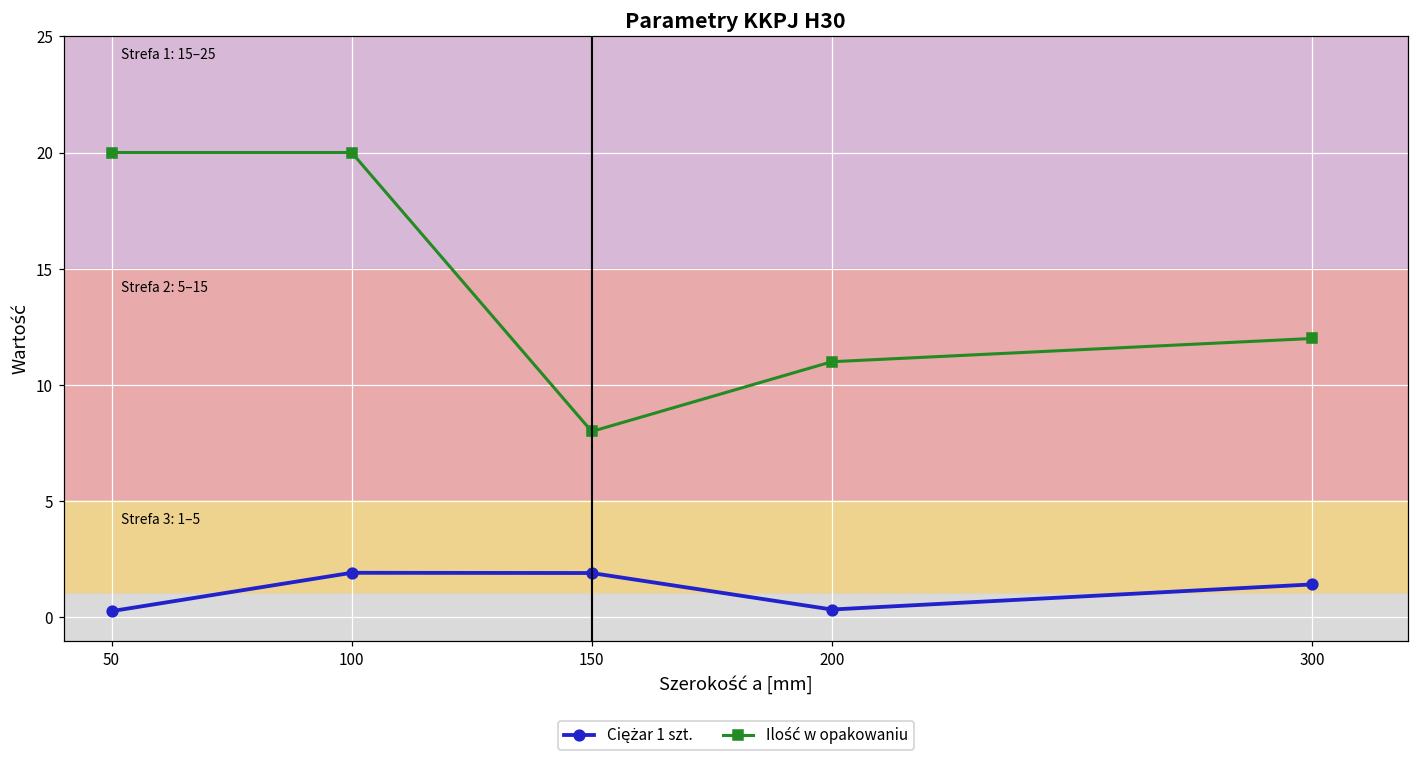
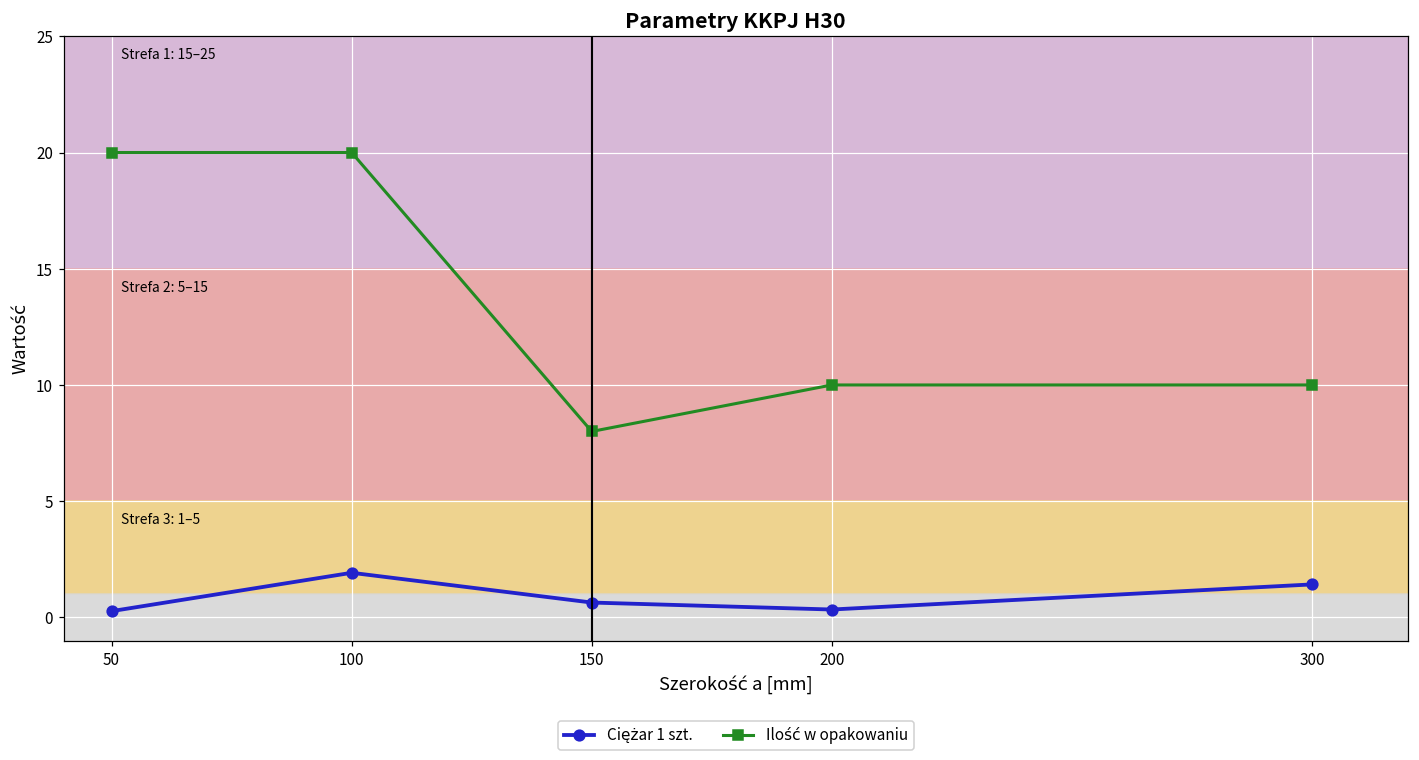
  {
    "Ciężar 1 szt.": {
      "50": 0.3,
      "100": 1.9,
-     "150": 1.9,
+     "150": 0.6,
      "200": 0.3,
      "300": 1.4
    },
    "Ilość w opakowaniu": {
      "50": 20,
      "100": 20,
      "150": 8,
-     "200": 11,
-     "300": 12
+     "200": 10,
+     "300": 10
    }
  }
